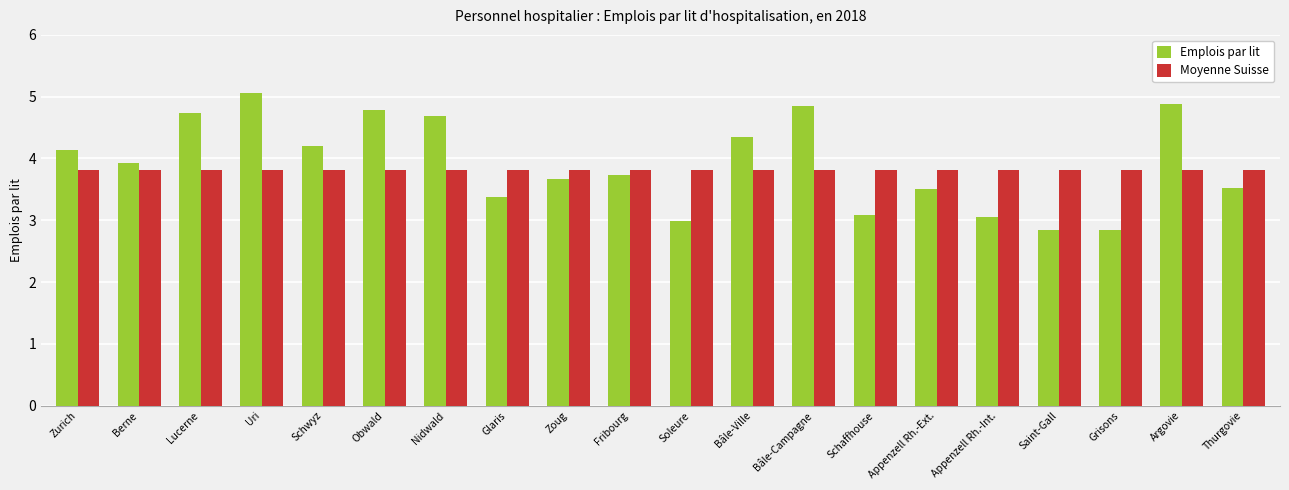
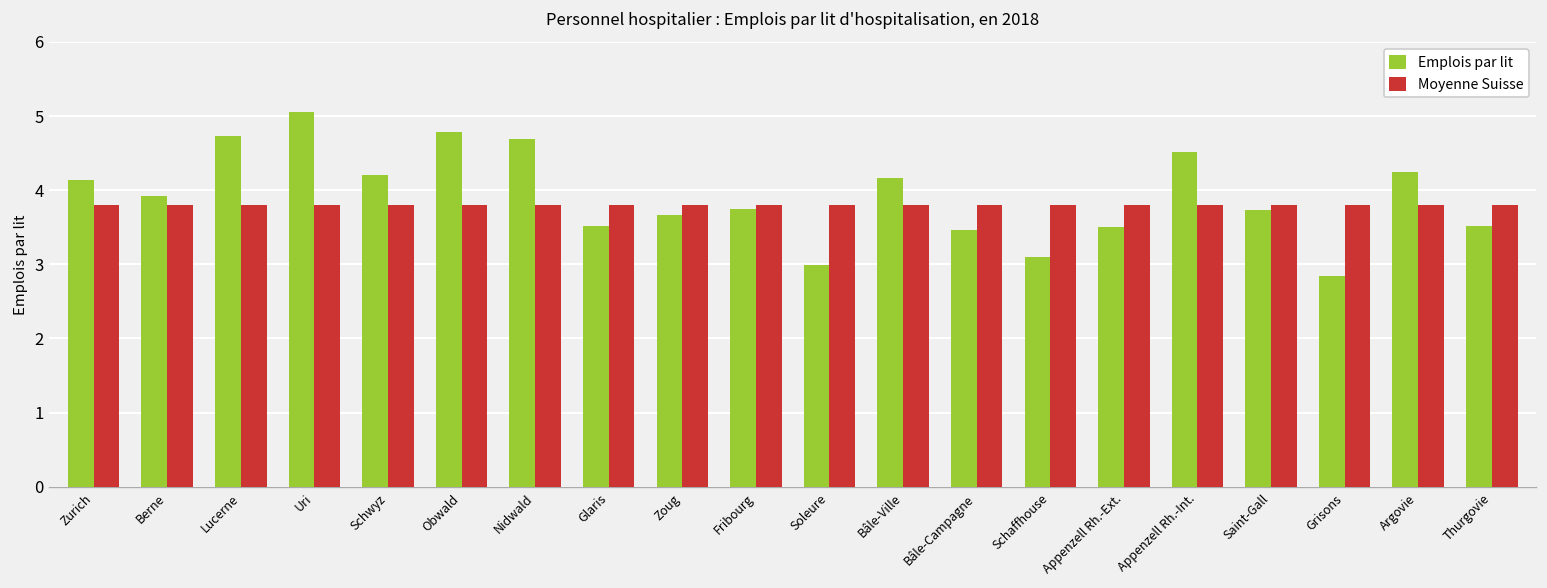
  {
    "Emplois par lit": {
      "Zurich": 4.1,
      "Berne": 3.9,
      "Lucerne": 4.7,
      "Uri": 5.1,
      "Schwyz": 4.2,
      "Obwald": 4.8,
      "Nidwald": 4.7,
-     "Glaris": 3.4,
+     "Glaris": 3.5,
      "Zoug": 3.7,
      "Fribourg": 3.7,
      "Soleure": 3.0,
-     "Bâle-Ville": 4.3,
-     "Bâle-Campagne": 4.8,
+     "Bâle-Ville": 4.2,
+     "Bâle-Campagne": 3.5,
      "Schaffhouse": 3.1,
      "Appenzell Rh.-Ext.": 3.5,
-     "Appenzell Rh.-Int.": 3.0,
-     "Saint-Gall": 2.8,
+     "Appenzell Rh.-Int.": 4.5,
+     "Saint-Gall": 3.7,
      "Grisons": 2.8,
-     "Argovie": 4.9,
+     "Argovie": 4.2,
      "Thurgovie": 3.5
    },
    "Moyenne Suisse": {
      "Zurich": 3.8,
      "Berne": 3.8,
      "Lucerne": 3.8,
      "Uri": 3.8,
      "Schwyz": 3.8,
      "Obwald": 3.8,
      "Nidwald": 3.8,
      "Glaris": 3.8,
      "Zoug": 3.8,
      "Fribourg": 3.8,
      "Soleure": 3.8,
      "Bâle-Ville": 3.8,
      "Bâle-Campagne": 3.8,
      "Schaffhouse": 3.8,
      "Appenzell Rh.-Ext.": 3.8,
      "Appenzell Rh.-Int.": 3.8,
      "Saint-Gall": 3.8,
      "Grisons": 3.8,
      "Argovie": 3.8,
      "Thurgovie": 3.8
    }
  }
